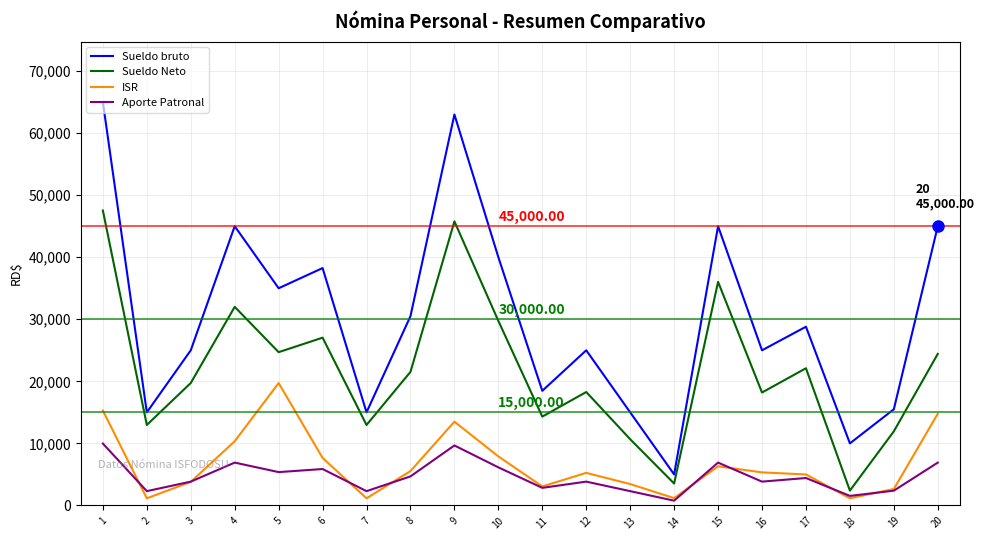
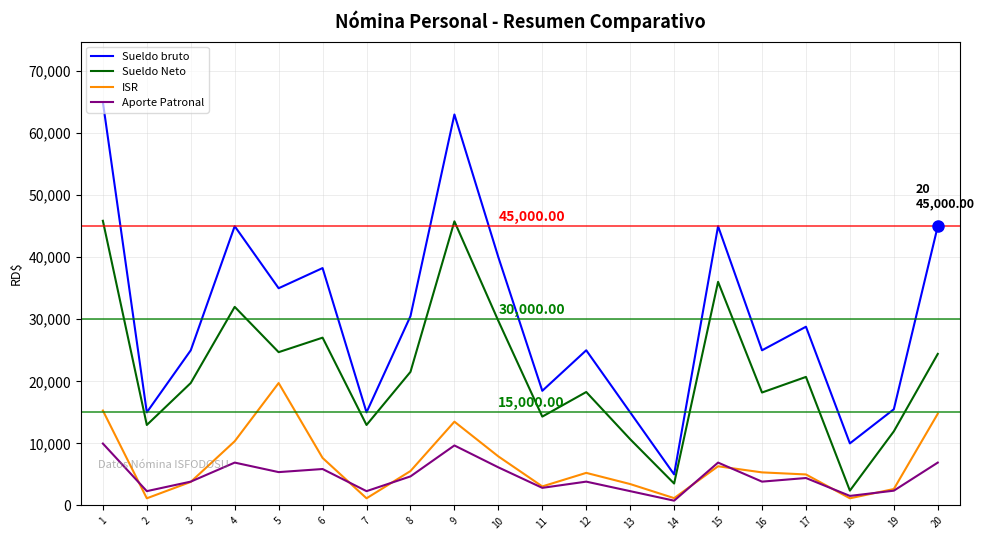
  {
    "Sueldo Neto": {
-     "1": "48,000",
+     "1": "46,000",
      "2": "13,000",
      "3": "20,000",
      "4": "32,000",
      "5": "25,000",
      "6": "27,000",
      "7": "13,000",
      "8": "22,000",
      "9": "46,000",
      "11": "14,000",
      "12": "18,000",
      "13": "11,000",
      "14": "4,000",
      "15": "36,000",
      "16": "18,000",
-     "17": "22,000",
+     "17": "21,000",
      "18": "2,000",
      "19": "12,000",
      "20": "24,000"
    },
    "ISR": {
      "1": "15,000",
      "2": "1,000",
      "4": "10,000",
      "5": "20,000",
      "6": "8,000",
      "7": "1,000",
      "8": "6,000",
      "9": "13,000",
      "10": "8,000",
      "12": "5,000",
      "13": "3,000",
      "14": "1,000",
      "15": "6,000",
      "16": "5,000",
      "17": "5,000",
      "20": "15,000"
    },
    "Aporte Patronal": {
      "1": "10,000",
      "2": "2,000",
      "4": "7,000",
      "5": "5,000",
      "6": "6,000",
      "7": "2,000",
      "8": "5,000",
      "9": "10,000",
      "10": "6,000",
      "12": "4,000",
      "13": "2,000",
      "14": "1,000",
      "15": "7,000",
      "16": "4,000",
      "17": "4,000",
      "20": "7,000"
    }
  }
